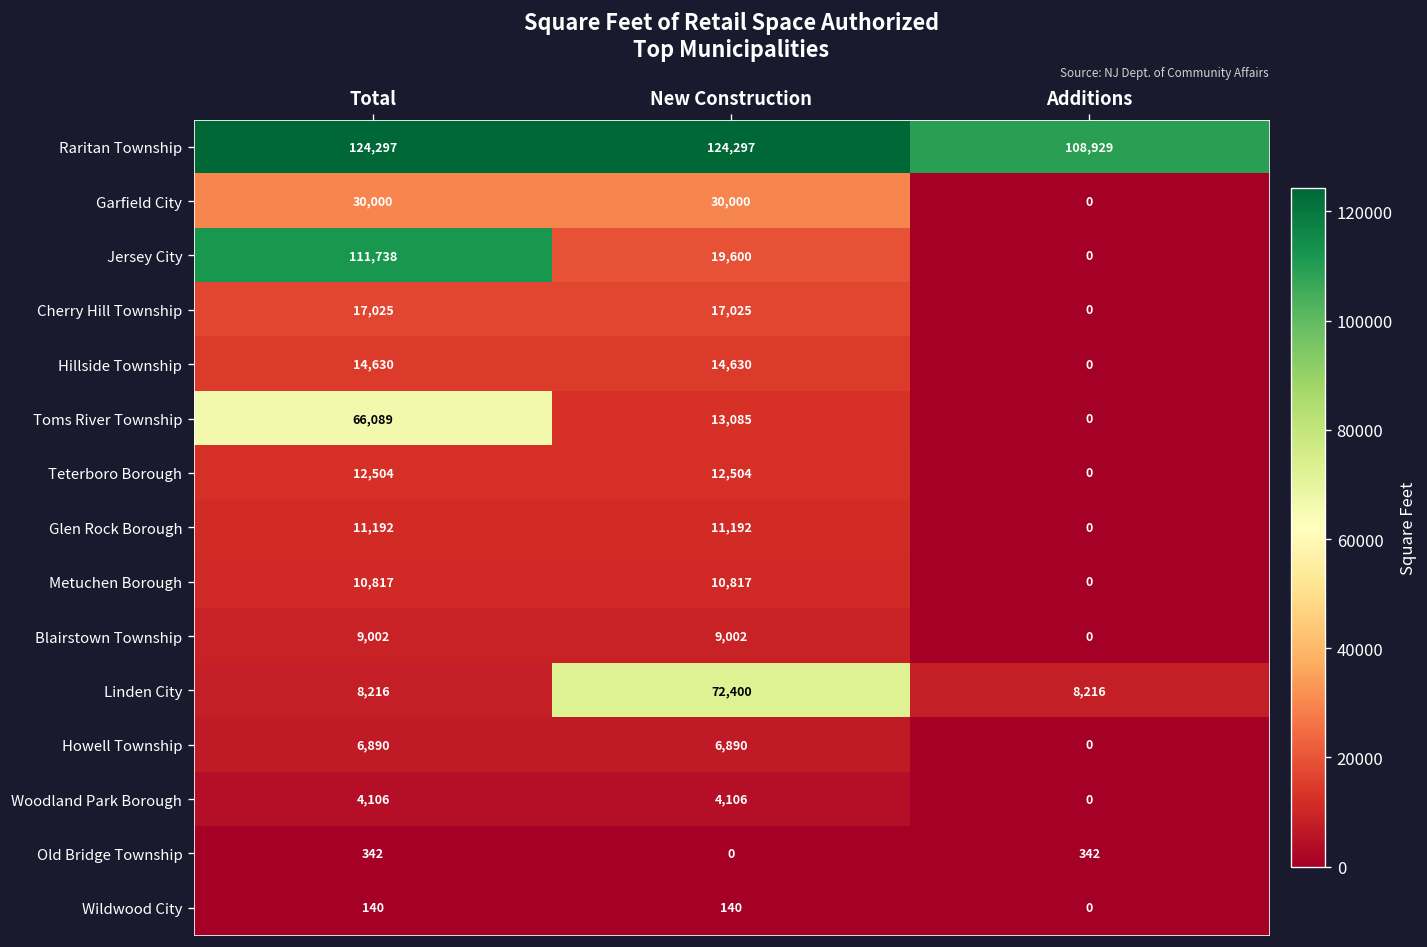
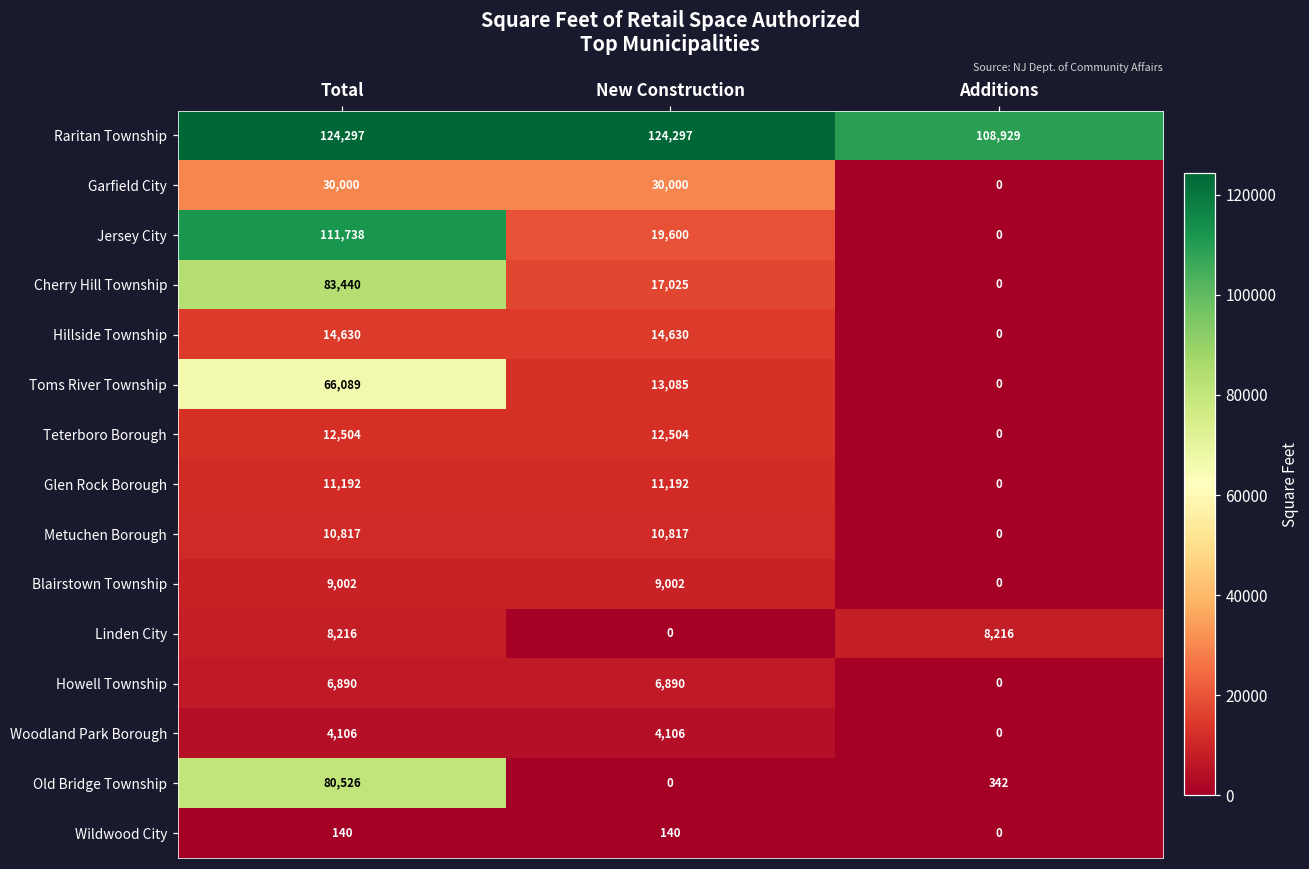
  {
    "Raritan Township": {
      "Total": "124,297",
      "New Construction": "124,297",
      "Additions": "108,929"
    },
    "Garfield City": {
      "Total": "30,000",
      "New Construction": "30,000",
      "Additions": "0"
    },
    "Jersey City": {
      "Total": "111,738",
      "New Construction": "19,600",
      "Additions": "0"
    },
    "Cherry Hill Township": {
-     "Total": "17,025",
+     "Total": "83,440",
      "New Construction": "17,025",
      "Additions": "0"
    },
    "Hillside Township": {
      "Total": "14,630",
      "New Construction": "14,630",
      "Additions": "0"
    },
    "Toms River Township": {
      "Total": "66,089",
      "New Construction": "13,085",
      "Additions": "0"
    },
    "Teterboro Borough": {
      "Total": "12,504",
      "New Construction": "12,504",
      "Additions": "0"
    },
    "Glen Rock Borough": {
      "Total": "11,192",
      "New Construction": "11,192",
      "Additions": "0"
    },
    "Metuchen Borough": {
      "Total": "10,817",
      "New Construction": "10,817",
      "Additions": "0"
    },
    "Blairstown Township": {
      "Total": "9,002",
      "New Construction": "9,002",
      "Additions": "0"
    },
    "Linden City": {
      "Total": "8,216",
-     "New Construction": "72,400",
+     "New Construction": "0",
      "Additions": "8,216"
    },
    "Howell Township": {
      "Total": "6,890",
      "New Construction": "6,890",
      "Additions": "0"
    },
    "Woodland Park Borough": {
      "Total": "4,106",
      "New Construction": "4,106",
      "Additions": "0"
    },
    "Old Bridge Township": {
-     "Total": "342",
+     "Total": "80,526",
      "New Construction": "0",
      "Additions": "342"
    },
    "Wildwood City": {
      "Total": "140",
      "New Construction": "140",
      "Additions": "0"
    }
  }
